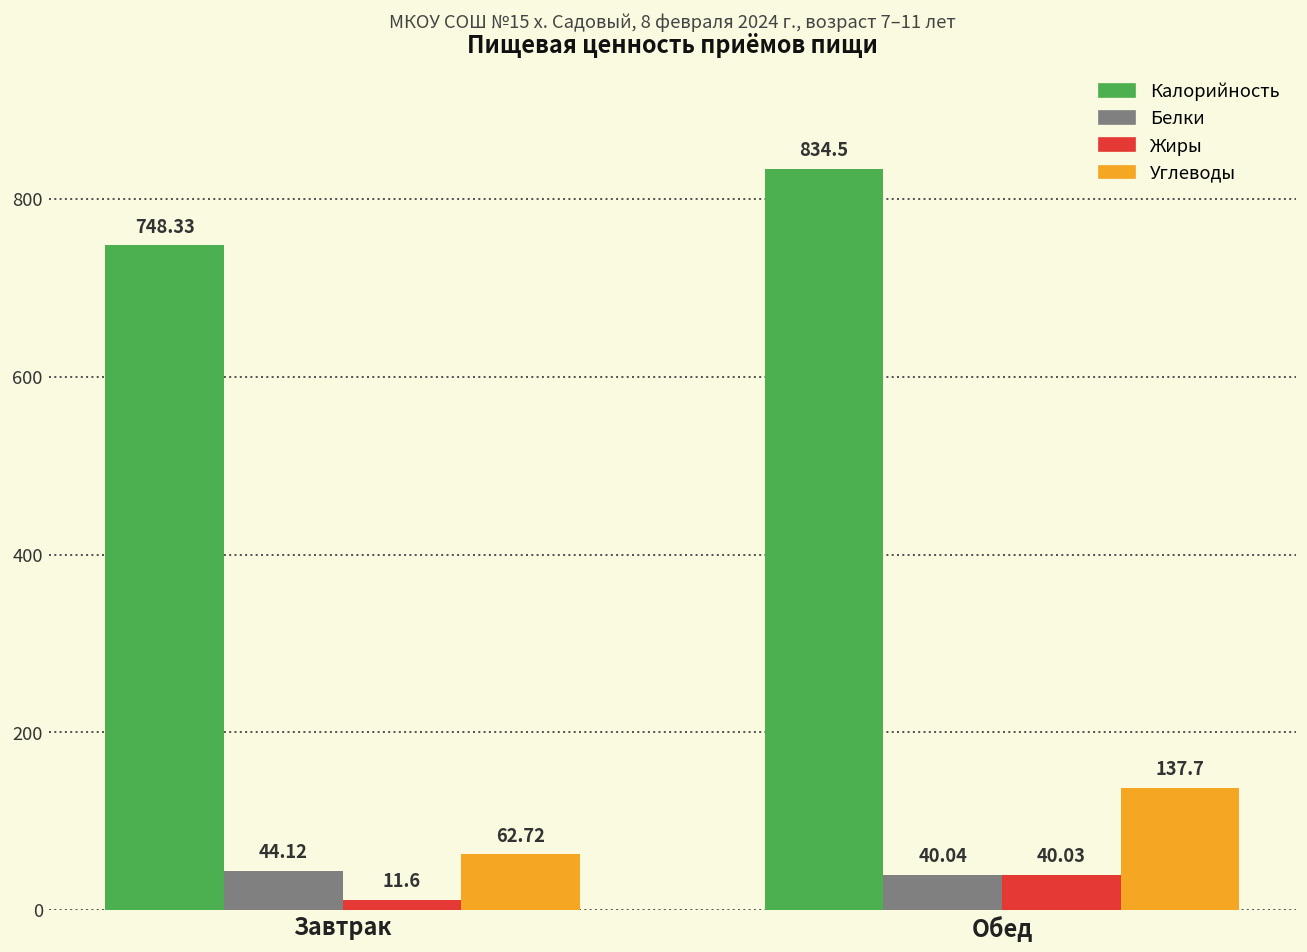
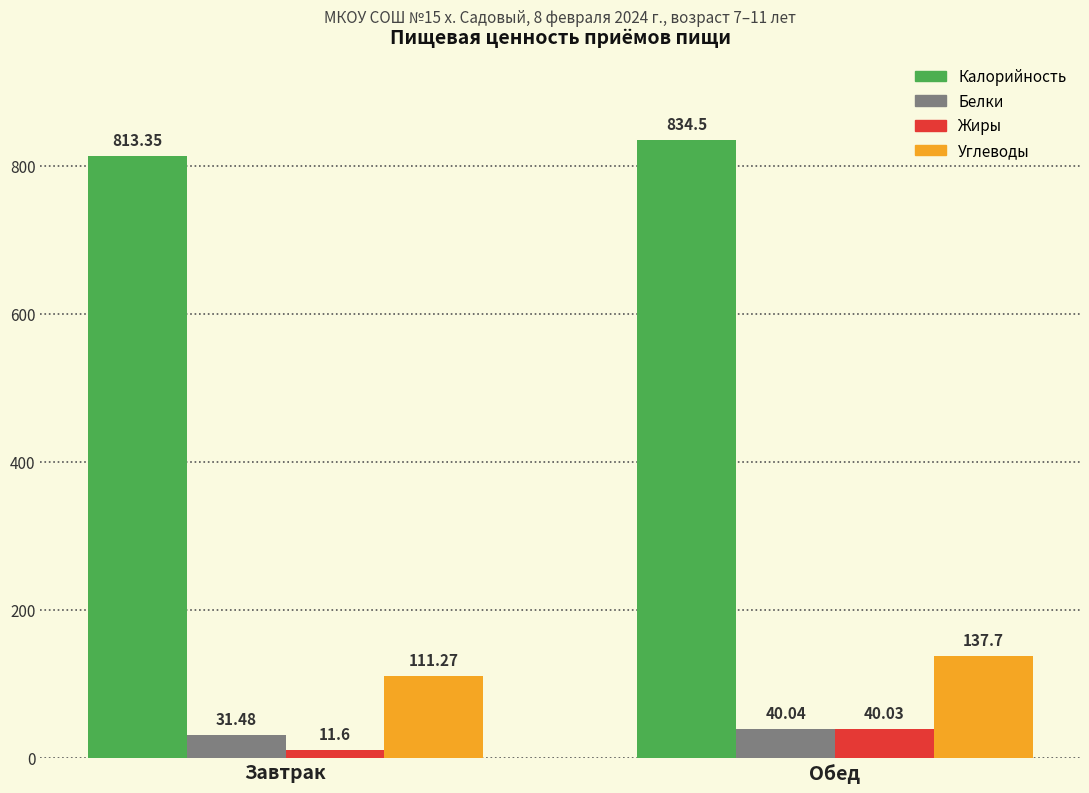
  {
    "Калорийность": {
-     "Завтрак": 748.33,
+     "Завтрак": 813.35,
      "Обед": 834.5
    },
    "Белки": {
-     "Завтрак": 44.12,
+     "Завтрак": 31.48,
      "Обед": 40.04
    },
    "Жиры": {
      "Завтрак": 11.6,
      "Обед": 40.03
    },
    "Углеводы": {
-     "Завтрак": 62.72,
+     "Завтрак": 111.27,
      "Обед": 137.7
    }
  }
